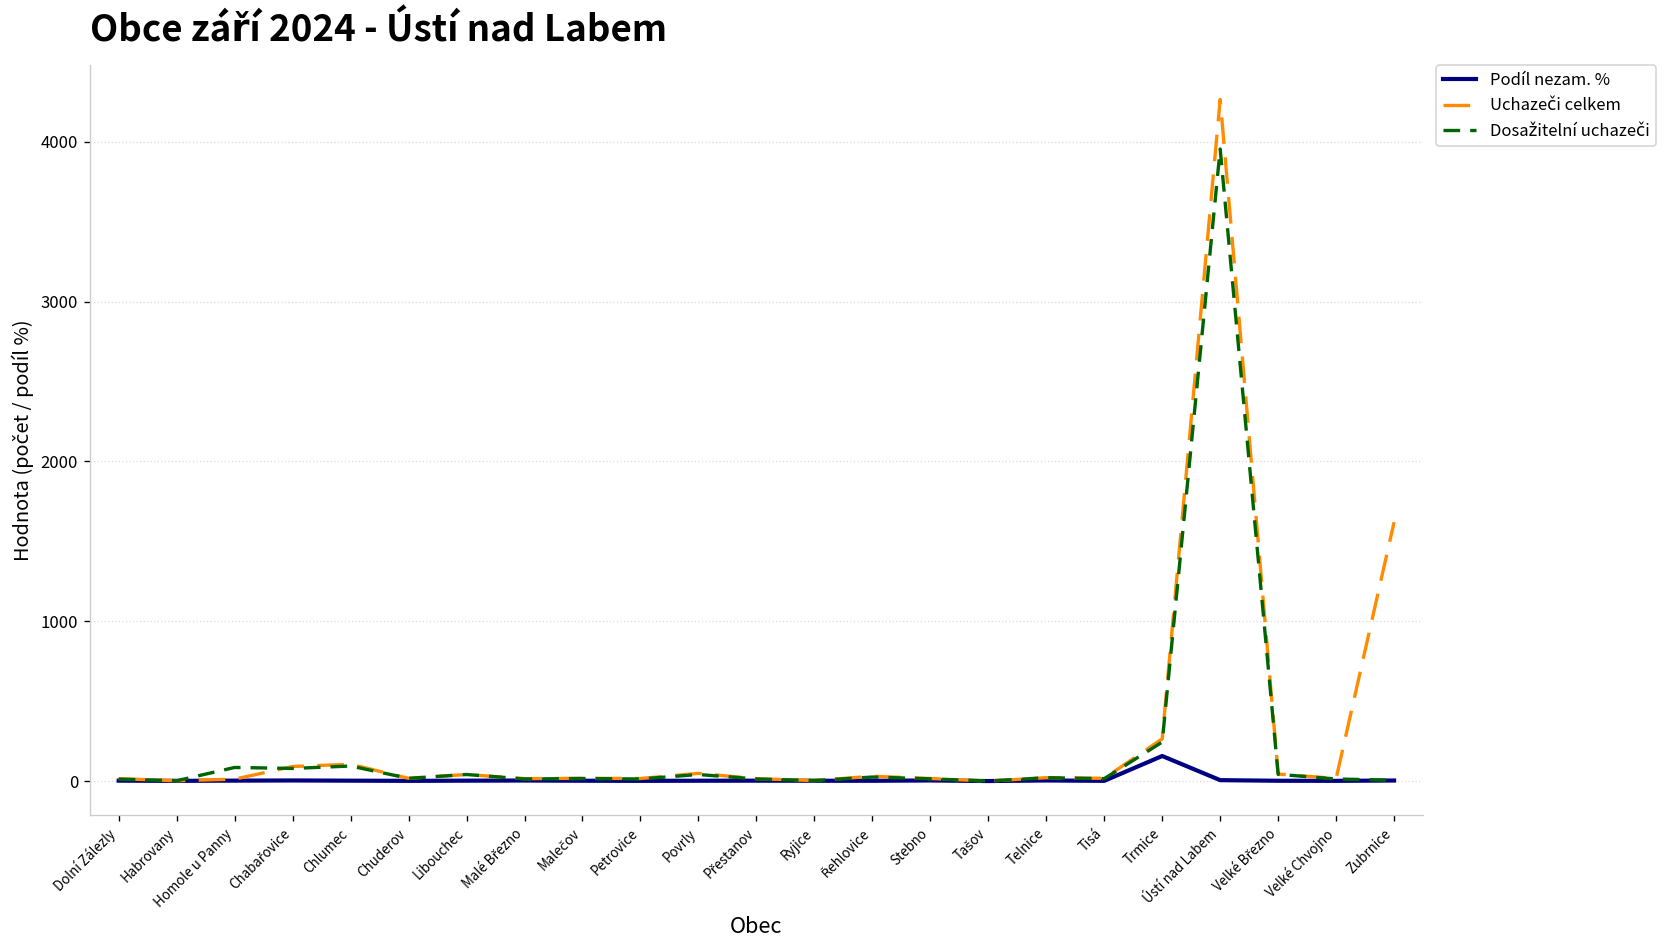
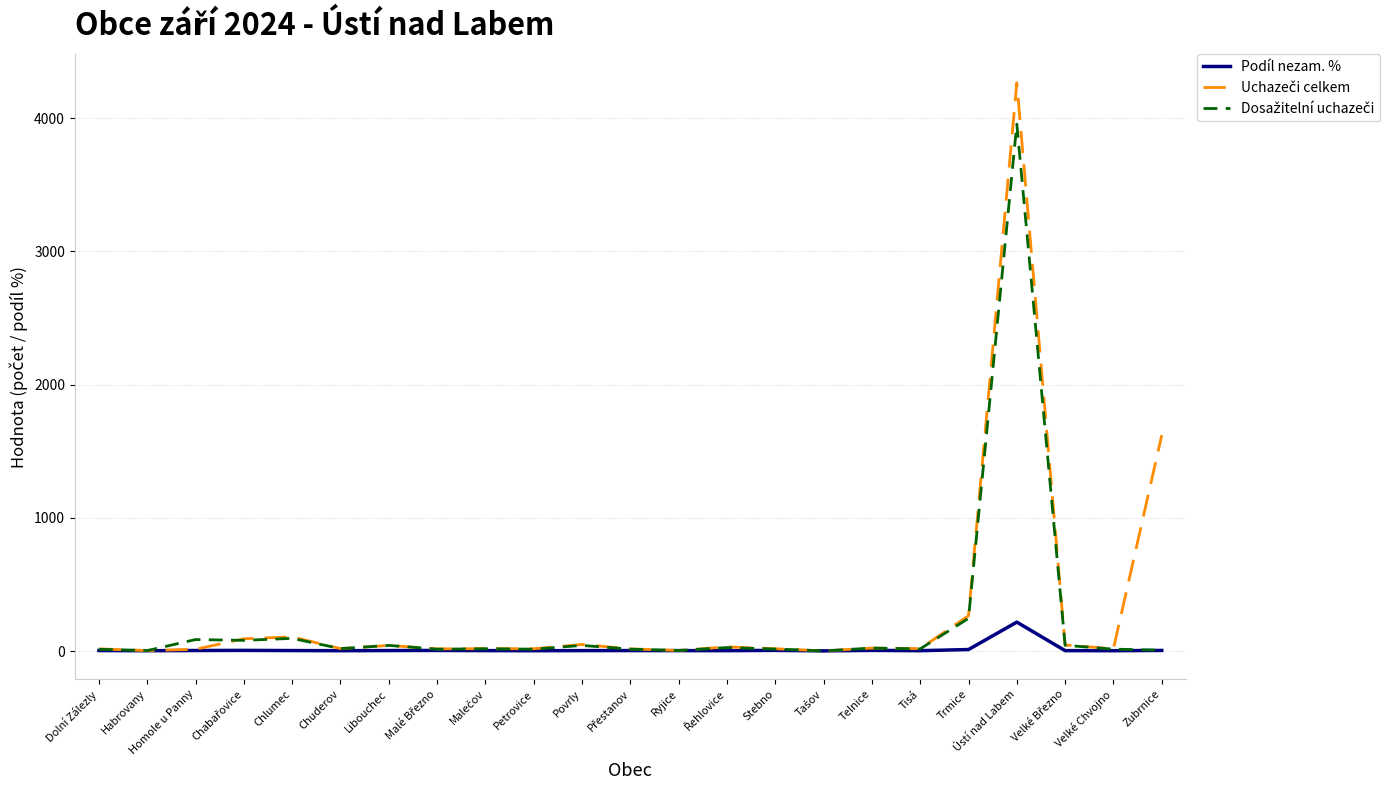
  {
    "Podíl nezam. %": {
      "Chabařovice": 0,
      "Chlumec": 0,
      "Libouchec": 0,
      "Povrly": 0,
      "Řehlovice": 0,
-     "Trmice": 160,
-     "Ústí nad Labem": 10,
+     "Trmice": 10,
+     "Ústí nad Labem": 220,
      "Velké Březno": 0
    },
    "Uchazeči celkem": {
      "Trmice": 270,
      "Ústí nad Labem": 4260,
      "Zubrnice": 1620
    },
    "Dosažitelní uchazeči": {
      "Homole u Panny": 90,
      "Trmice": 250,
      "Ústí nad Labem": 3950
    }
  }
